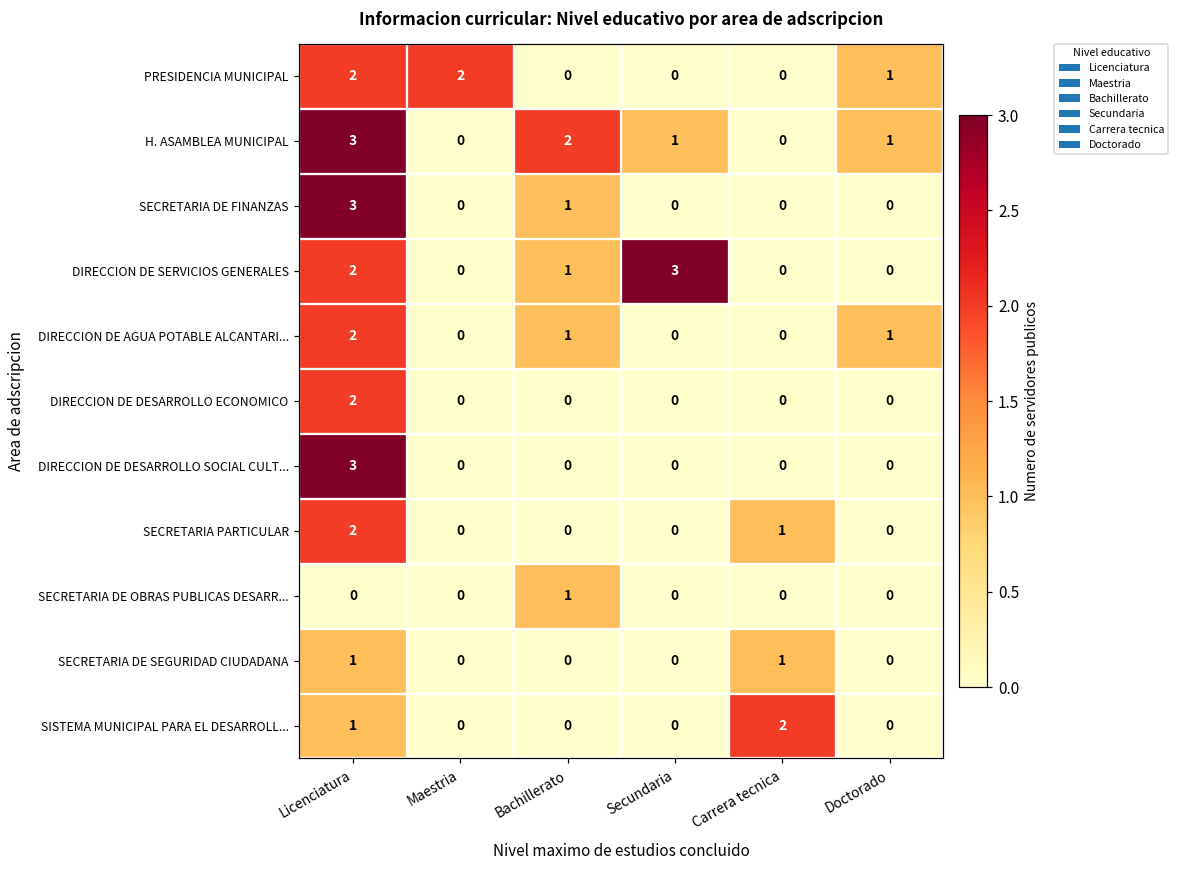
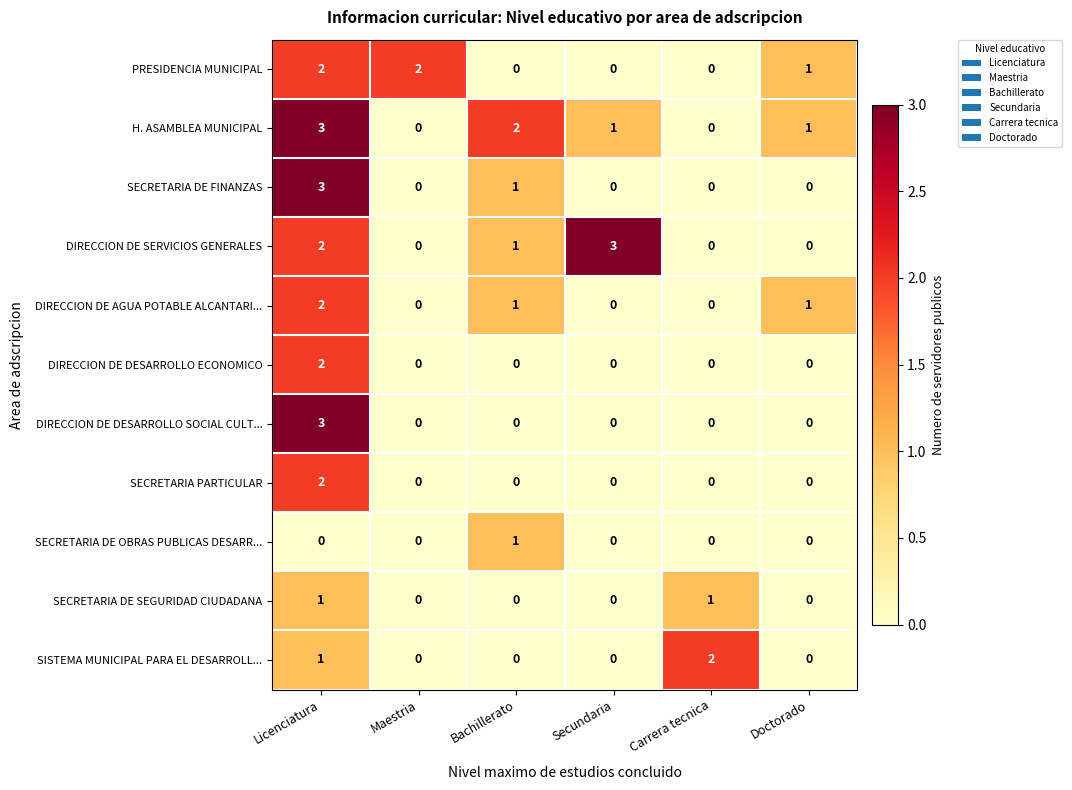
  {
    "PRESIDENCIA MUNICIPAL": {
      "Licenciatura": 2,
      "Maestria": 2,
      "Bachillerato": 0,
      "Secundaria": 0,
      "Carrera tecnica": 0,
      "Doctorado": 1
    },
    "H. ASAMBLEA MUNICIPAL": {
      "Licenciatura": 3,
      "Maestria": 0,
      "Bachillerato": 2,
      "Secundaria": 1,
      "Carrera tecnica": 0,
      "Doctorado": 1
    },
    "SECRETARIA DE FINANZAS": {
      "Licenciatura": 3,
      "Maestria": 0,
      "Bachillerato": 1,
      "Secundaria": 0,
      "Carrera tecnica": 0,
      "Doctorado": 0
    },
    "DIRECCION DE SERVICIOS GENERALES": {
      "Licenciatura": 2,
      "Maestria": 0,
      "Bachillerato": 1,
      "Secundaria": 3,
      "Carrera tecnica": 0,
      "Doctorado": 0
    },
    "DIRECCION DE AGUA POTABLE ALCANTARI...": {
      "Licenciatura": 2,
      "Maestria": 0,
      "Bachillerato": 1,
      "Secundaria": 0,
      "Carrera tecnica": 0,
      "Doctorado": 1
    },
    "DIRECCION DE DESARROLLO ECONOMICO": {
      "Licenciatura": 2,
      "Maestria": 0,
      "Bachillerato": 0,
      "Secundaria": 0,
      "Carrera tecnica": 0,
      "Doctorado": 0
    },
    "DIRECCION DE DESARROLLO SOCIAL CULT...": {
      "Licenciatura": 3,
      "Maestria": 0,
      "Bachillerato": 0,
      "Secundaria": 0,
      "Carrera tecnica": 0,
      "Doctorado": 0
    },
    "SECRETARIA PARTICULAR": {
      "Licenciatura": 2,
      "Maestria": 0,
      "Bachillerato": 0,
      "Secundaria": 0,
-     "Carrera tecnica": 1,
+     "Carrera tecnica": 0,
      "Doctorado": 0
    },
    "SECRETARIA DE OBRAS PUBLICAS DESARR...": {
      "Licenciatura": 0,
      "Maestria": 0,
      "Bachillerato": 1,
      "Secundaria": 0,
      "Carrera tecnica": 0,
      "Doctorado": 0
    },
    "SECRETARIA DE SEGURIDAD CIUDADANA": {
      "Licenciatura": 1,
      "Maestria": 0,
      "Bachillerato": 0,
      "Secundaria": 0,
      "Carrera tecnica": 1,
      "Doctorado": 0
    },
    "SISTEMA MUNICIPAL PARA EL DESARROLL...": {
      "Licenciatura": 1,
      "Maestria": 0,
      "Bachillerato": 0,
      "Secundaria": 0,
      "Carrera tecnica": 2,
      "Doctorado": 0
    }
  }
